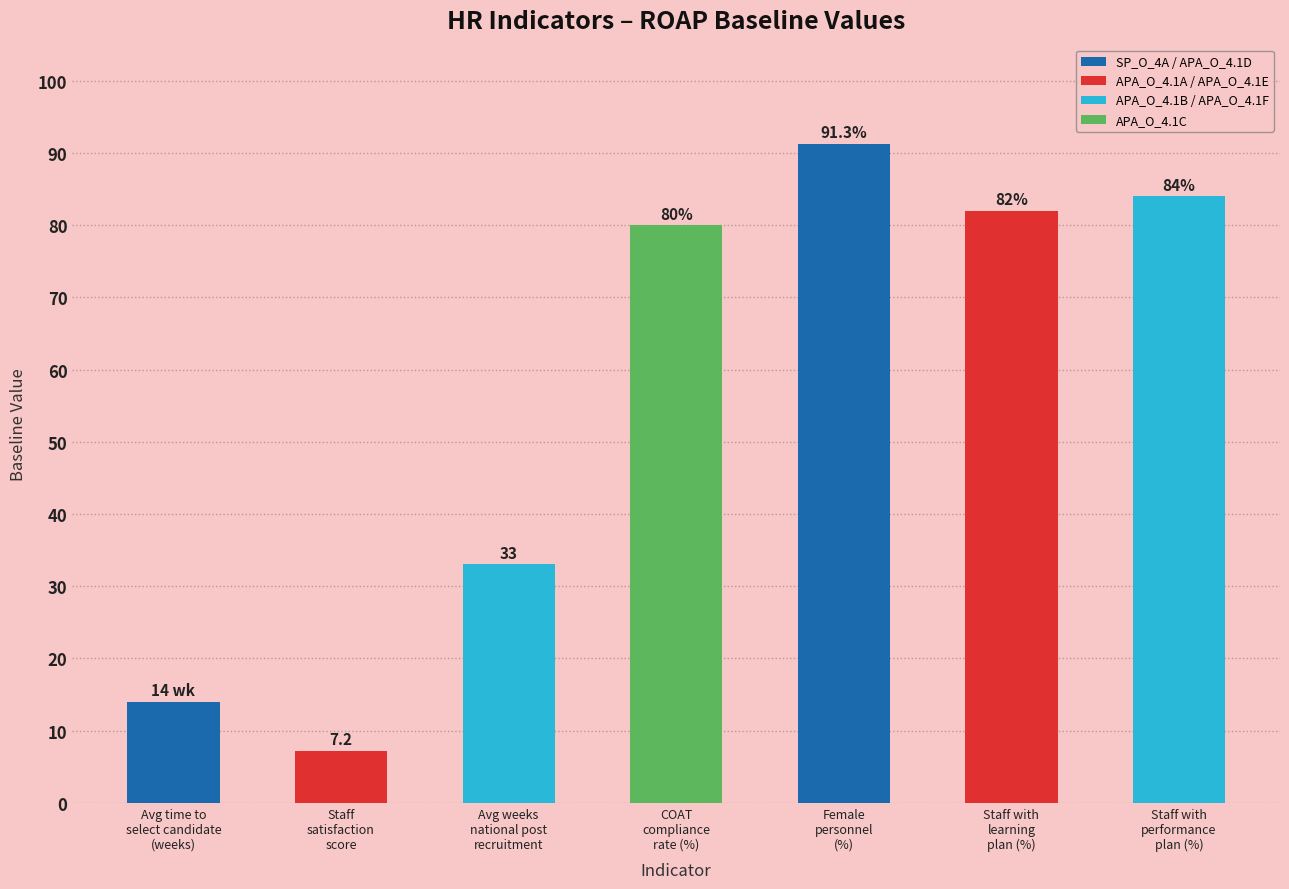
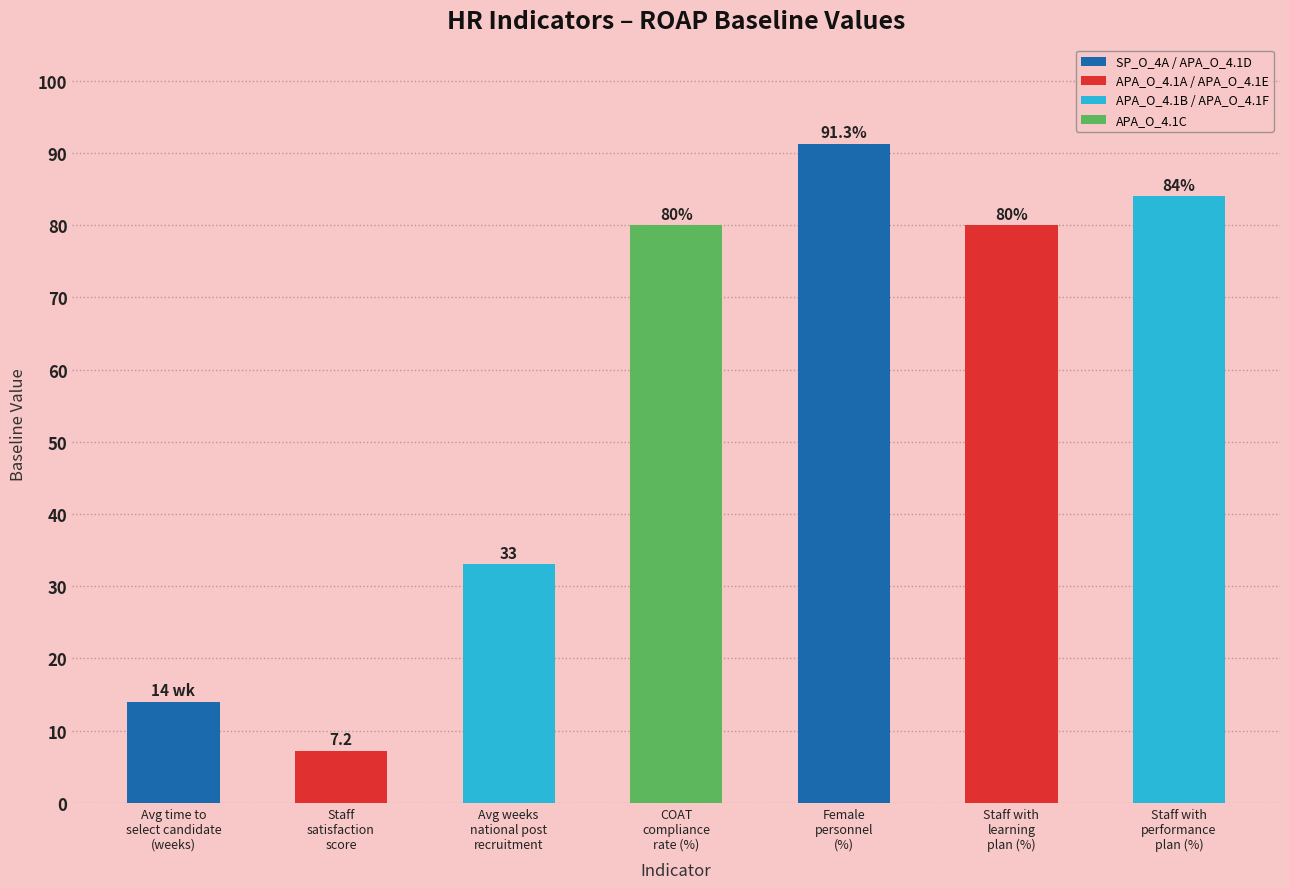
  {
    "Avg time to select candidate (weeks)": "14",
    "Staff satisfaction score": "7.2",
    "Avg weeks national post recruitment": "33",
    "COAT compliance rate (%)": "80%",
    "Female personnel (%)": "91.3%",
-   "Staff with learning plan (%)": "82%",
+   "Staff with learning plan (%)": "80%",
    "Staff with performance plan (%)": "84%"
  }
